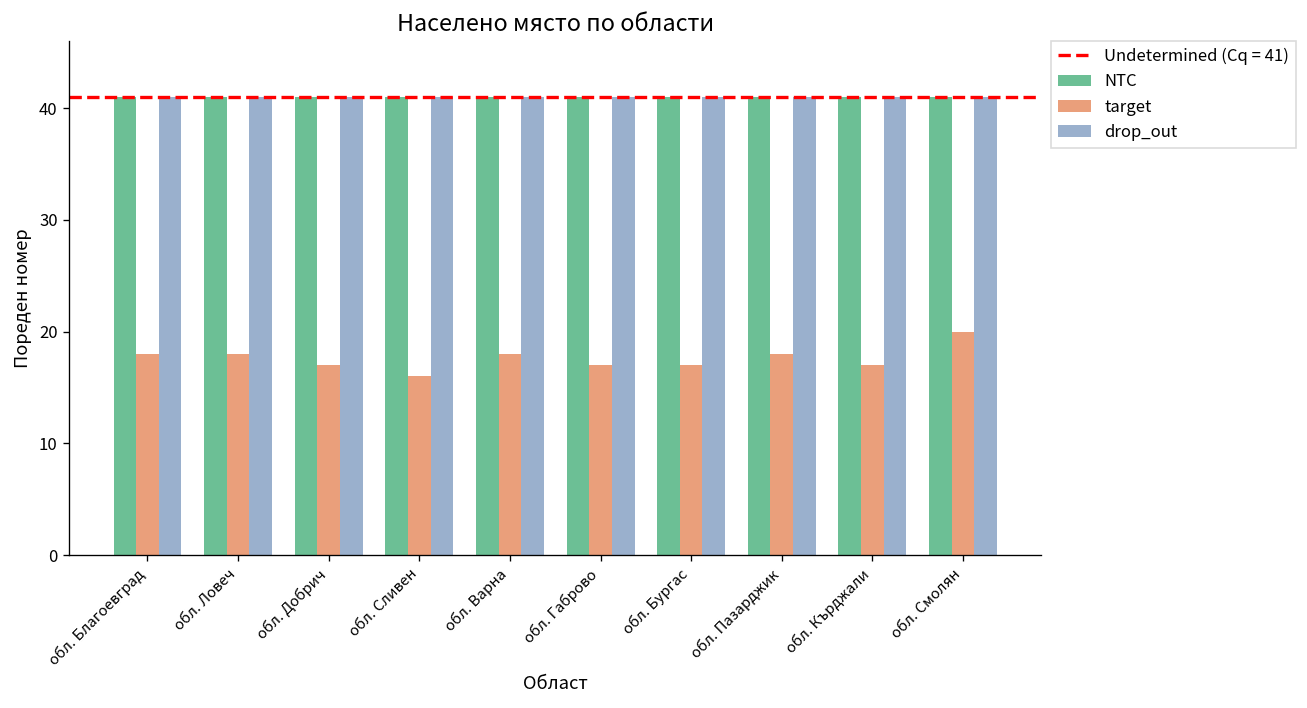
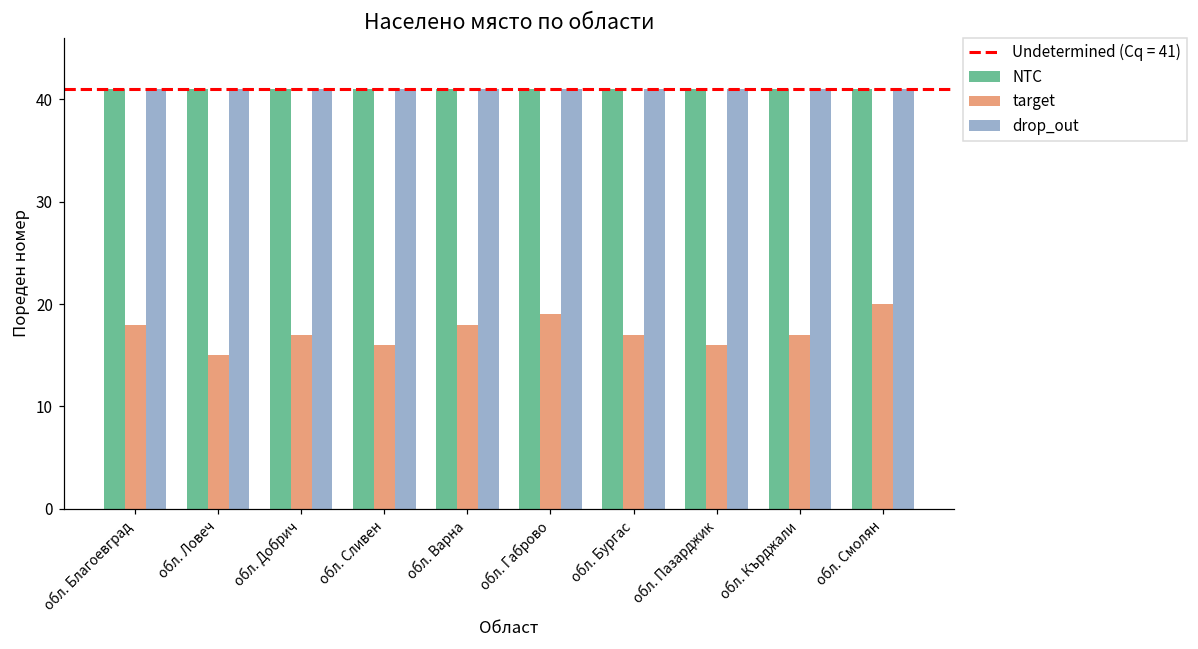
  {
    "NTC": {
      "обл. Благоевград": 41,
      "обл. Ловеч": 41,
      "обл. Добрич": 41,
      "обл. Сливен": 41,
      "обл. Варна": 41,
      "обл. Габрово": 41,
      "обл. Бургас": 41,
      "обл. Пазарджик": 41,
      "обл. Кърджали": 41,
      "обл. Смолян": 41
    },
    "target": {
      "обл. Благоевград": 18,
-     "обл. Ловеч": 18,
+     "обл. Ловеч": 15,
      "обл. Добрич": 17,
      "обл. Сливен": 16,
      "обл. Варна": 18,
-     "обл. Габрово": 17,
+     "обл. Габрово": 19,
      "обл. Бургас": 17,
-     "обл. Пазарджик": 18,
+     "обл. Пазарджик": 16,
      "обл. Кърджали": 17,
      "обл. Смолян": 20
    },
    "drop_out": {
      "обл. Благоевград": 41,
      "обл. Ловеч": 41,
      "обл. Добрич": 41,
      "обл. Сливен": 41,
      "обл. Варна": 41,
      "обл. Габрово": 41,
      "обл. Бургас": 41,
      "обл. Пазарджик": 41,
      "обл. Кърджали": 41,
      "обл. Смолян": 41
    }
  }
